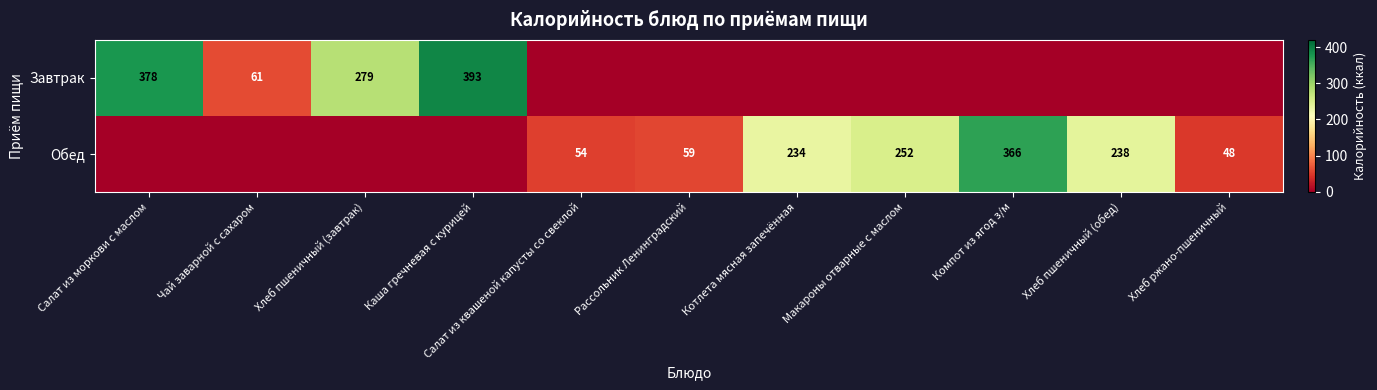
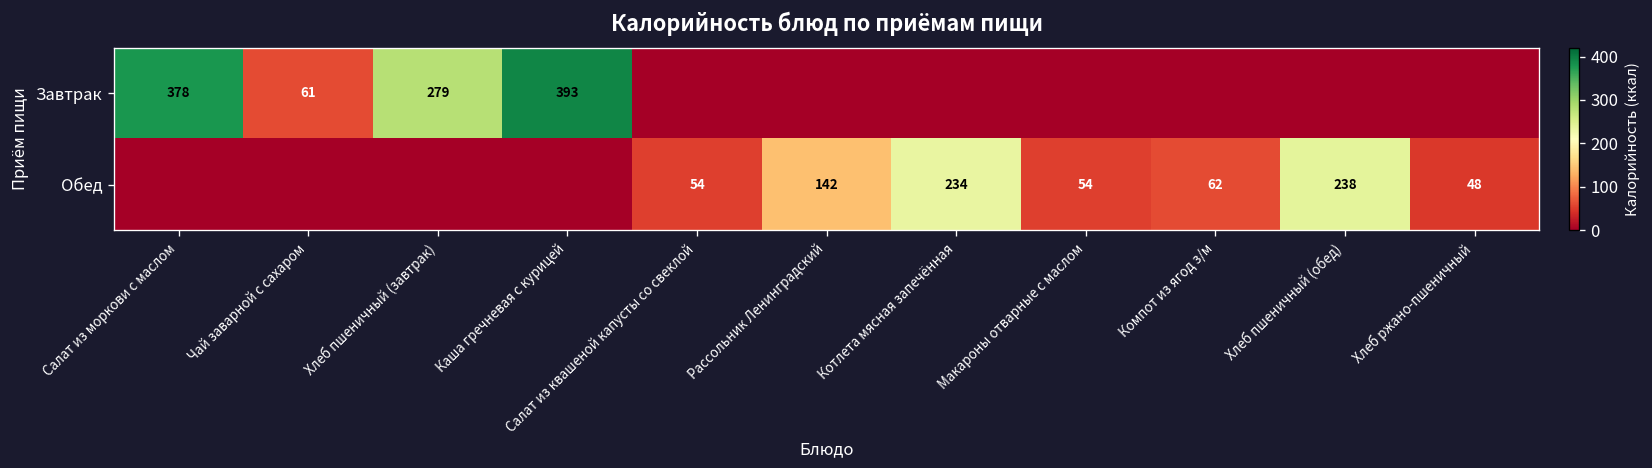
  {
    "Завтрак": {
      "Салат из моркови с маслом": 378,
      "Чай заварной с сахаром": 61,
      "Хлеб пшеничный (завтрак)": 279,
      "Каша гречневая с курицей": 393
    },
    "Обед": {
      "Салат из квашеной капусты со свеклой": 54,
-     "Рассольник Ленинградский": 59,
+     "Рассольник Ленинградский": 142,
      "Котлета мясная запечённая": 234,
-     "Макароны отварные с маслом": 252,
-     "Компот из ягод з/м": 366,
+     "Макароны отварные с маслом": 54,
+     "Компот из ягод з/м": 62,
      "Хлеб пшеничный (обед)": 238,
      "Хлеб ржано-пшеничный": 48
    }
  }
